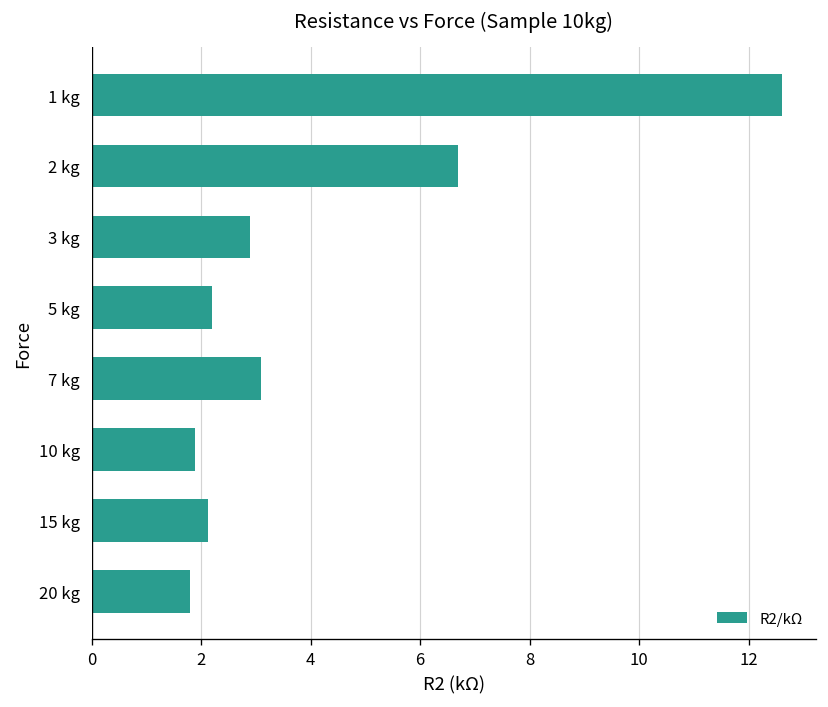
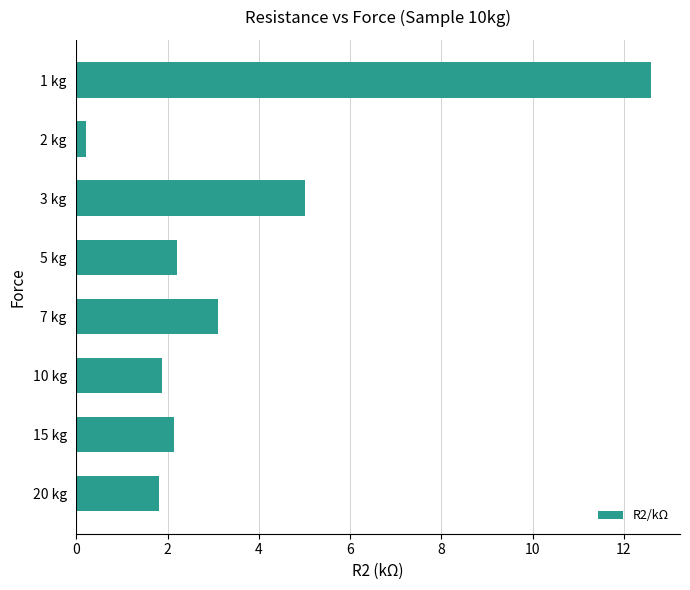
  {
    "1 kg": 12.6,
-   "2 kg": 6.7,
-   "3 kg": 2.9,
+   "2 kg": 0.2,
+   "3 kg": 5.0,
    "5 kg": 2.2,
    "7 kg": 3.1,
    "10 kg": 1.9,
    "15 kg": 2.1,
    "20 kg": 1.8
  }
